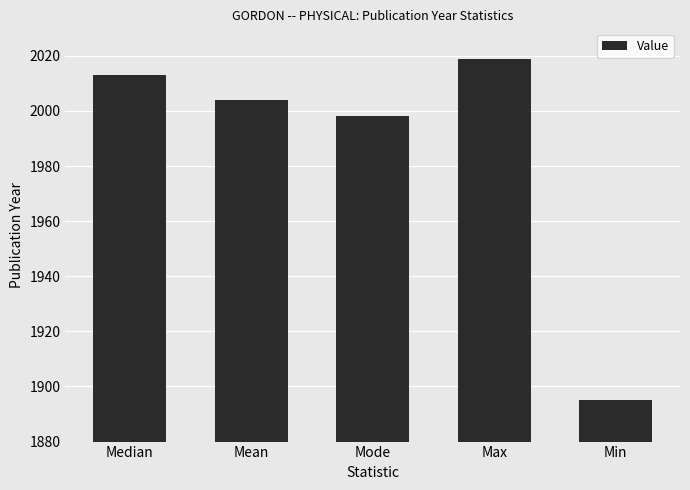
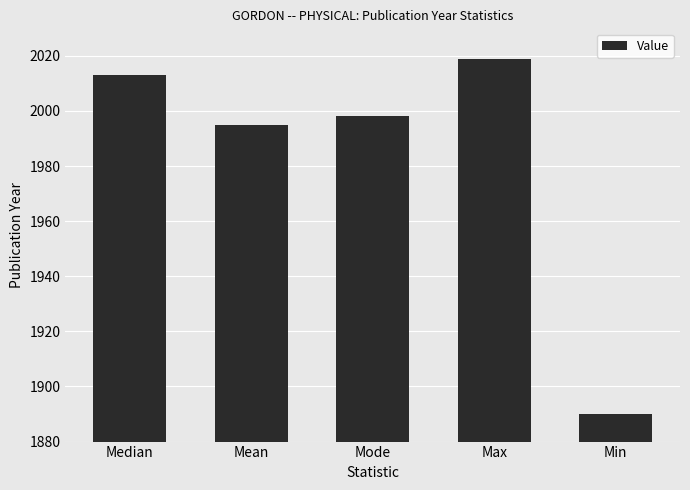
  {
    "Median": 2013,
-   "Mean": 2004,
+   "Mean": 1995,
    "Mode": 1998,
    "Max": 2019,
-   "Min": 1895
+   "Min": 1890
  }
